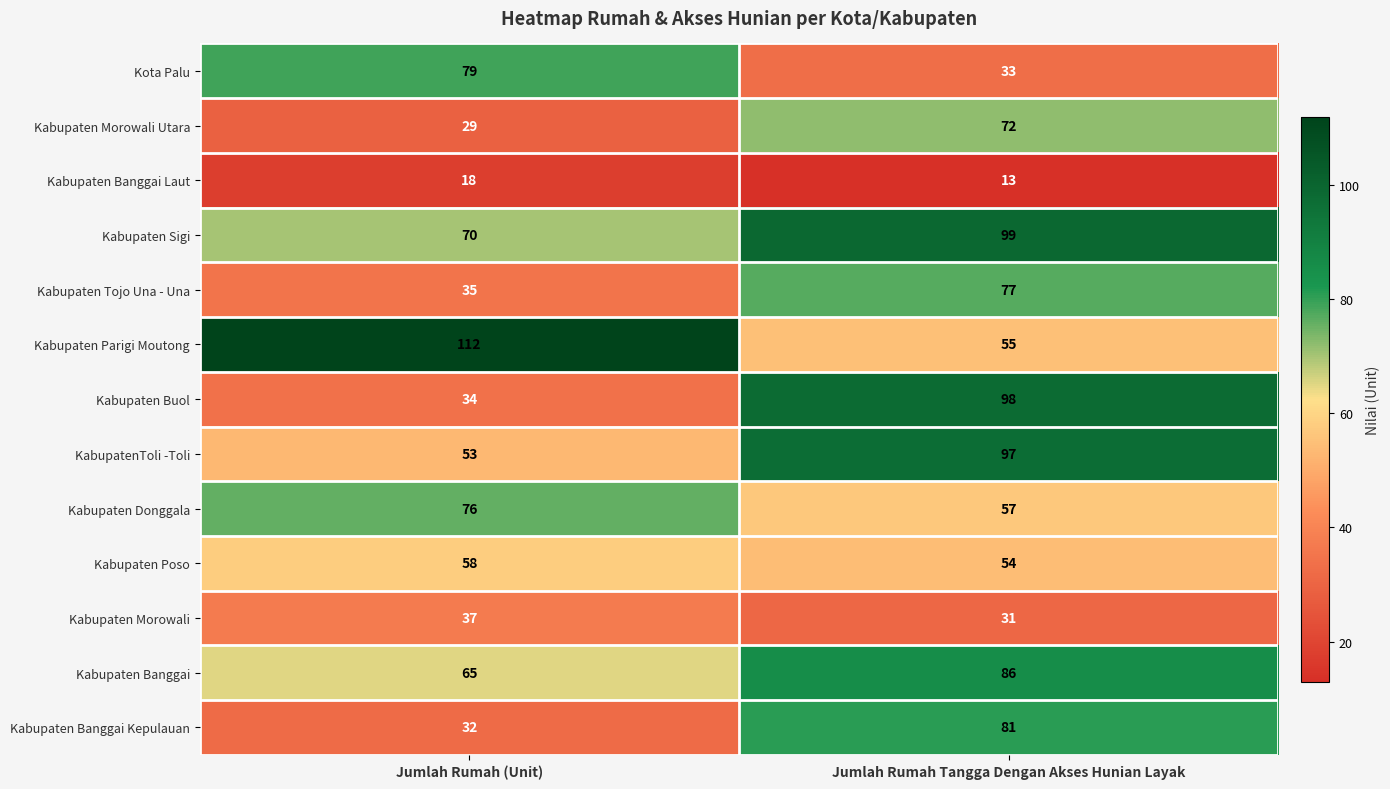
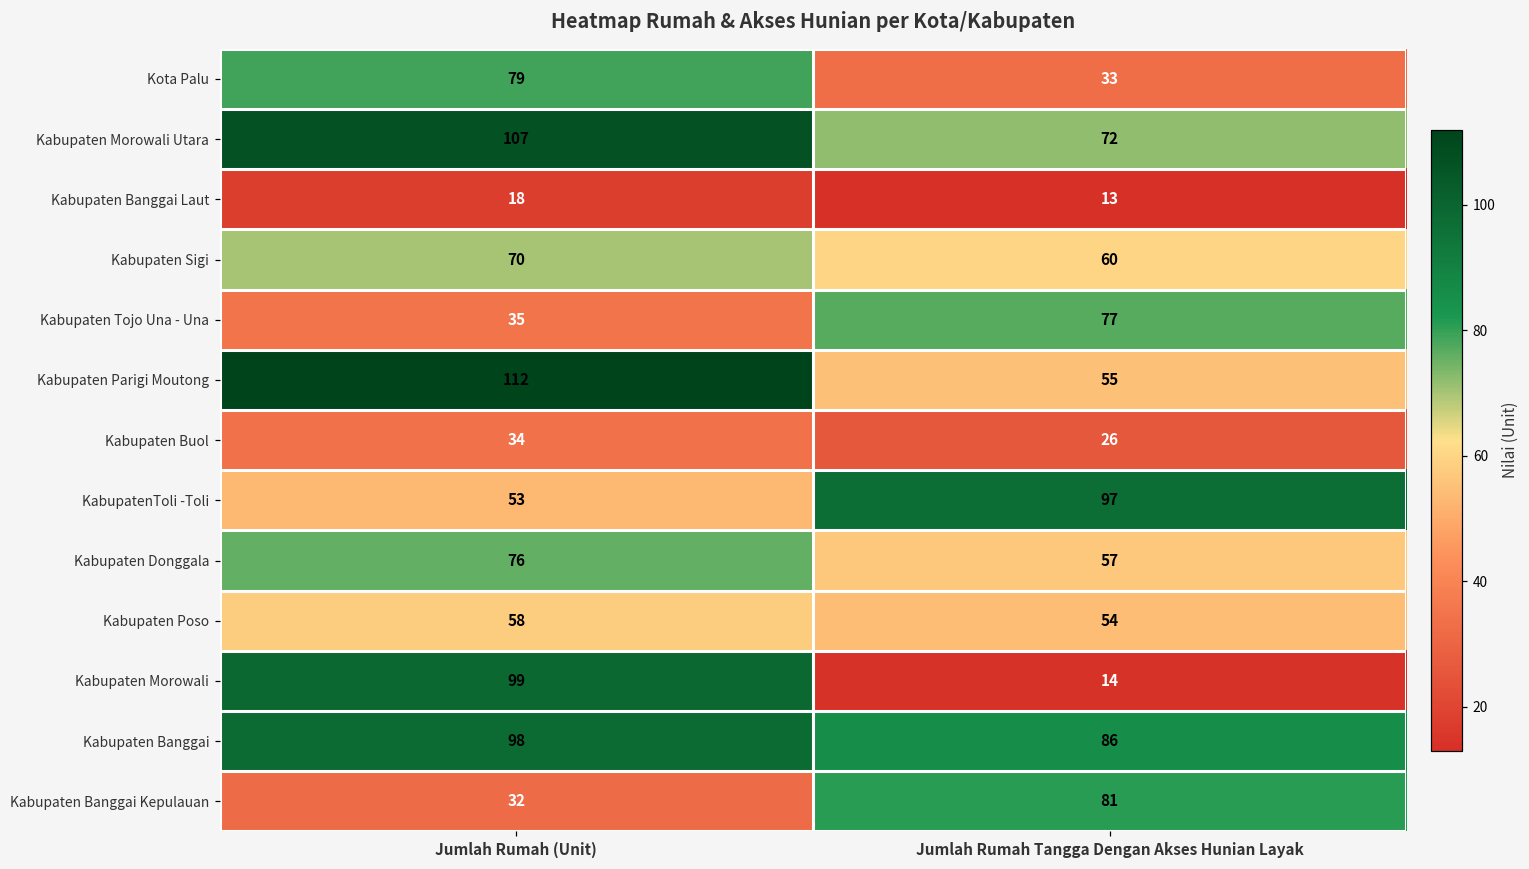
  {
    "Kota Palu": {
      "Jumlah Rumah (Unit)": 79,
      "Jumlah Rumah Tangga Dengan Akses Hunian Layak": 33
    },
    "Kabupaten Morowali Utara": {
-     "Jumlah Rumah (Unit)": 29,
+     "Jumlah Rumah (Unit)": 107,
      "Jumlah Rumah Tangga Dengan Akses Hunian Layak": 72
    },
    "Kabupaten Banggai Laut": {
      "Jumlah Rumah (Unit)": 18,
      "Jumlah Rumah Tangga Dengan Akses Hunian Layak": 13
    },
    "Kabupaten Sigi": {
      "Jumlah Rumah (Unit)": 70,
-     "Jumlah Rumah Tangga Dengan Akses Hunian Layak": 99
+     "Jumlah Rumah Tangga Dengan Akses Hunian Layak": 60
    },
    "Kabupaten Tojo Una - Una": {
      "Jumlah Rumah (Unit)": 35,
      "Jumlah Rumah Tangga Dengan Akses Hunian Layak": 77
    },
    "Kabupaten Parigi Moutong": {
      "Jumlah Rumah (Unit)": 112,
      "Jumlah Rumah Tangga Dengan Akses Hunian Layak": 55
    },
    "Kabupaten Buol": {
      "Jumlah Rumah (Unit)": 34,
-     "Jumlah Rumah Tangga Dengan Akses Hunian Layak": 98
+     "Jumlah Rumah Tangga Dengan Akses Hunian Layak": 26
    },
    "KabupatenToli -Toli": {
      "Jumlah Rumah (Unit)": 53,
      "Jumlah Rumah Tangga Dengan Akses Hunian Layak": 97
    },
    "Kabupaten Donggala": {
      "Jumlah Rumah (Unit)": 76,
      "Jumlah Rumah Tangga Dengan Akses Hunian Layak": 57
    },
    "Kabupaten Poso": {
      "Jumlah Rumah (Unit)": 58,
      "Jumlah Rumah Tangga Dengan Akses Hunian Layak": 54
    },
    "Kabupaten Morowali": {
-     "Jumlah Rumah (Unit)": 37,
-     "Jumlah Rumah Tangga Dengan Akses Hunian Layak": 31
+     "Jumlah Rumah (Unit)": 99,
+     "Jumlah Rumah Tangga Dengan Akses Hunian Layak": 14
    },
    "Kabupaten Banggai": {
-     "Jumlah Rumah (Unit)": 65,
+     "Jumlah Rumah (Unit)": 98,
      "Jumlah Rumah Tangga Dengan Akses Hunian Layak": 86
    },
    "Kabupaten Banggai Kepulauan": {
      "Jumlah Rumah (Unit)": 32,
      "Jumlah Rumah Tangga Dengan Akses Hunian Layak": 81
    }
  }
